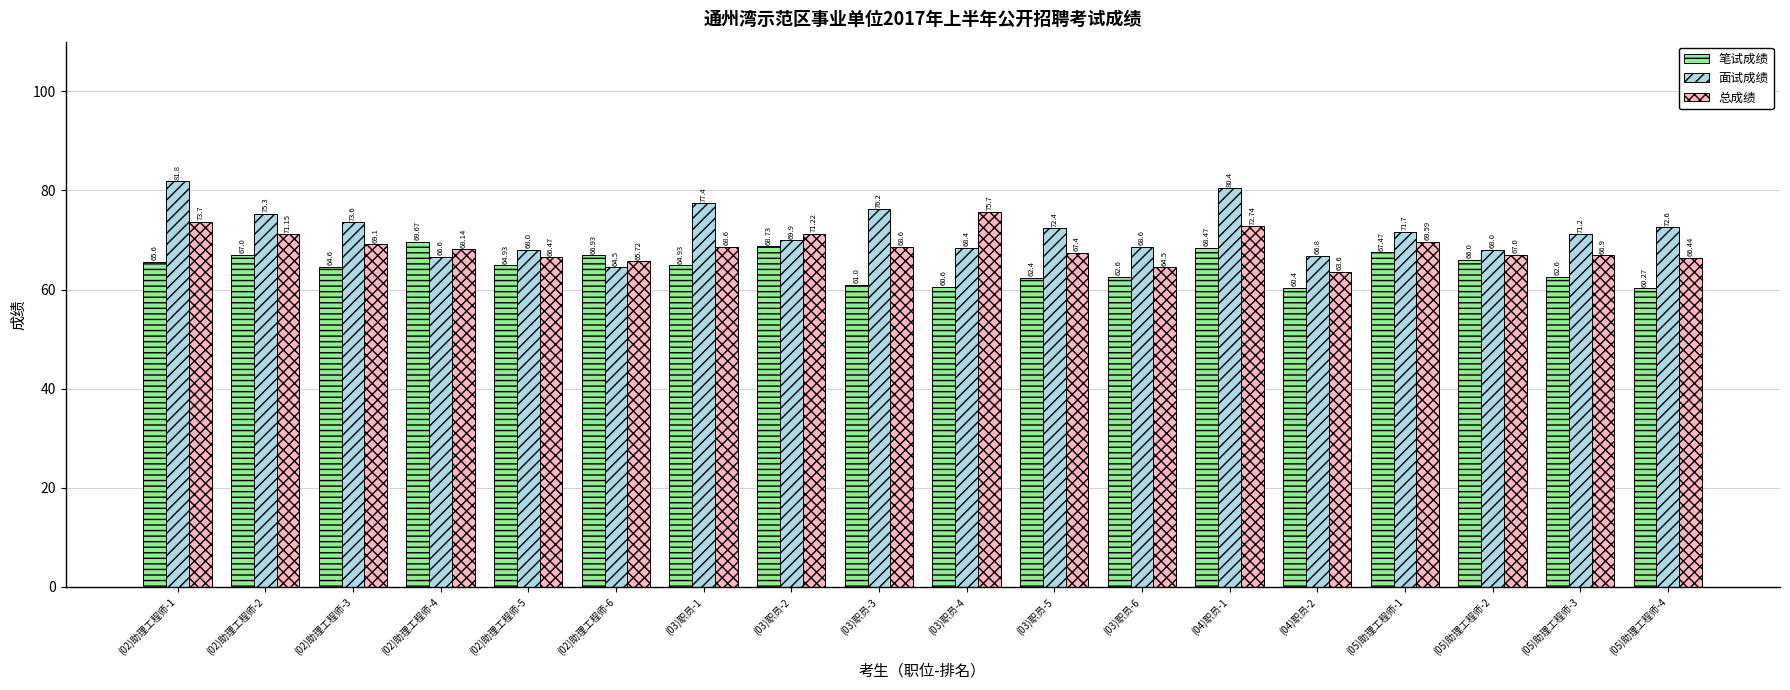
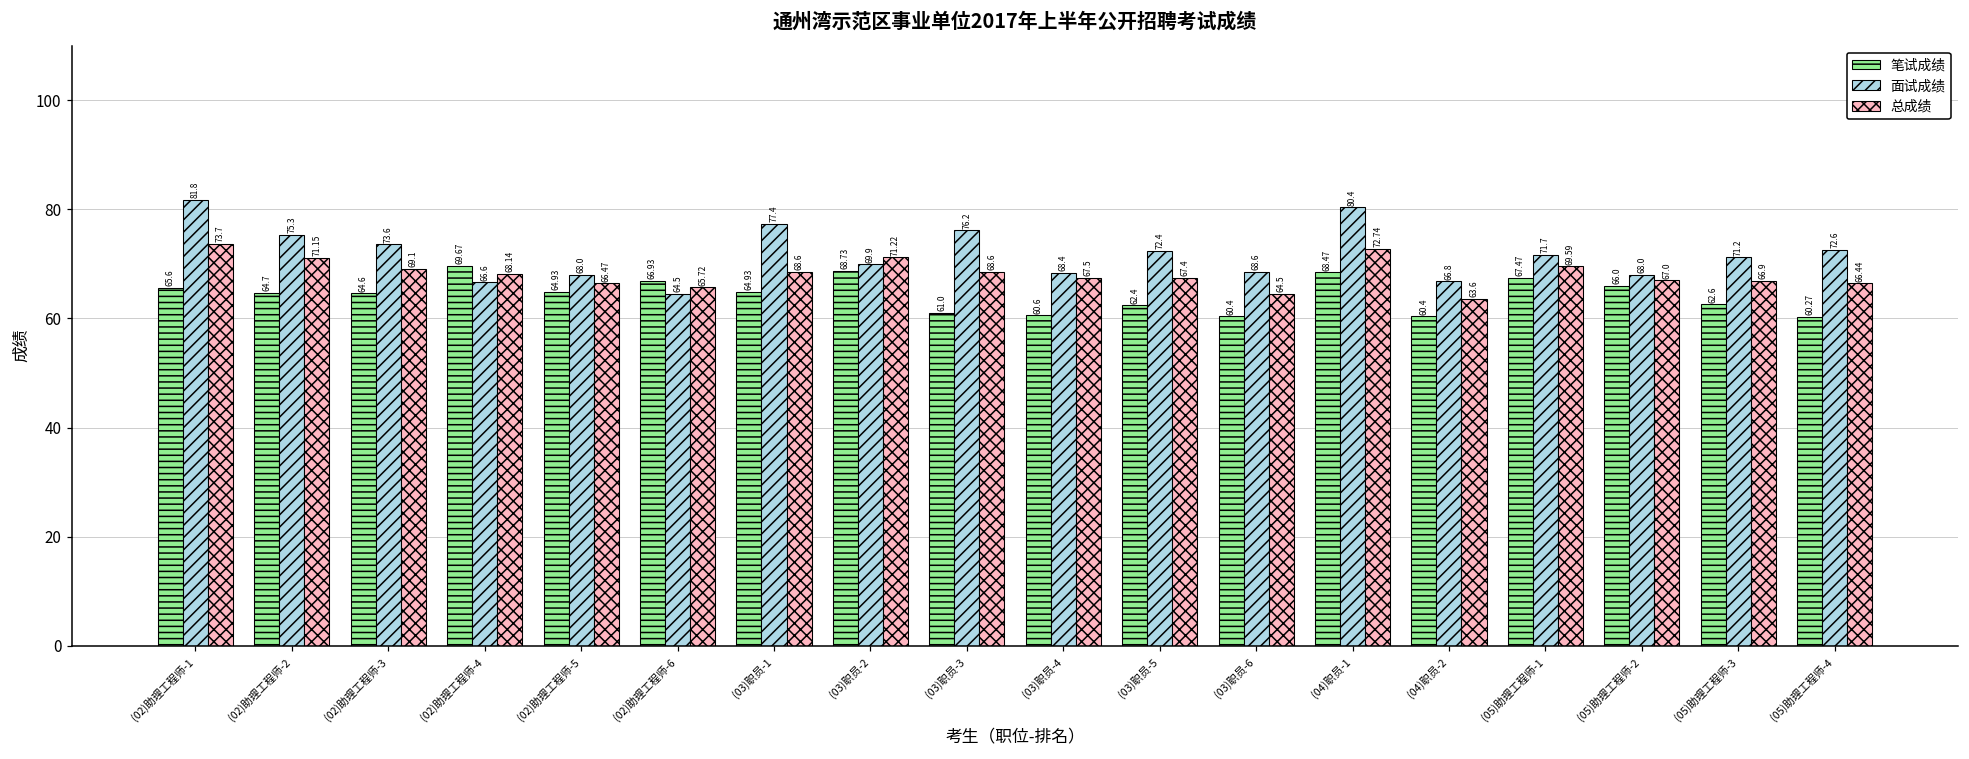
  {
    "笔试成绩": {
      "(02)助理工程师-1": 65.6,
-     "(02)助理工程师-2": 67.0,
+     "(02)助理工程师-2": 64.7,
      "(02)助理工程师-3": 64.6,
      "(02)助理工程师-4": 69.67,
      "(02)助理工程师-5": 64.93,
      "(02)助理工程师-6": 66.93,
      "(03)职员-1": 64.93,
      "(03)职员-2": 68.73,
      "(03)职员-3": 61.0,
      "(03)职员-4": 60.6,
      "(03)职员-5": 62.4,
-     "(03)职员-6": 62.6,
+     "(03)职员-6": 60.4,
      "(04)职员-1": 68.47,
      "(04)职员-2": 60.4,
      "(05)助理工程师-1": 67.47,
      "(05)助理工程师-2": 66.0,
      "(05)助理工程师-3": 62.6,
      "(05)助理工程师-4": 60.27
    },
    "面试成绩": {
      "(02)助理工程师-1": 81.8,
      "(02)助理工程师-2": 75.3,
      "(02)助理工程师-3": 73.6,
      "(02)助理工程师-4": 66.6,
      "(02)助理工程师-5": 68.0,
      "(02)助理工程师-6": 64.5,
      "(03)职员-1": 77.4,
      "(03)职员-2": 69.9,
      "(03)职员-3": 76.2,
      "(03)职员-4": 68.4,
      "(03)职员-5": 72.4,
      "(03)职员-6": 68.6,
      "(04)职员-1": 80.4,
      "(04)职员-2": 66.8,
      "(05)助理工程师-1": 71.7,
      "(05)助理工程师-2": 68.0,
      "(05)助理工程师-3": 71.2,
      "(05)助理工程师-4": 72.6
    },
    "总成绩": {
      "(02)助理工程师-1": 73.7,
      "(02)助理工程师-2": 71.15,
      "(02)助理工程师-3": 69.1,
      "(02)助理工程师-4": 68.14,
      "(02)助理工程师-5": 66.47,
      "(02)助理工程师-6": 65.72,
      "(03)职员-1": 68.6,
      "(03)职员-2": 71.22,
      "(03)职员-3": 68.6,
-     "(03)职员-4": 75.7,
+     "(03)职员-4": 67.5,
      "(03)职员-5": 67.4,
      "(03)职员-6": 64.5,
      "(04)职员-1": 72.74,
      "(04)职员-2": 63.6,
      "(05)助理工程师-1": 69.59,
      "(05)助理工程师-2": 67.0,
      "(05)助理工程师-3": 66.9,
      "(05)助理工程师-4": 66.44
    }
  }
